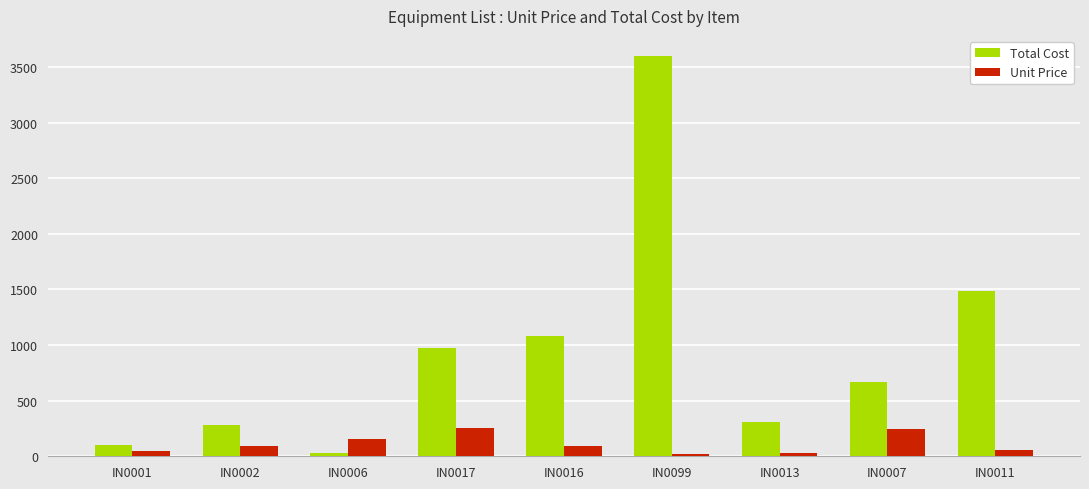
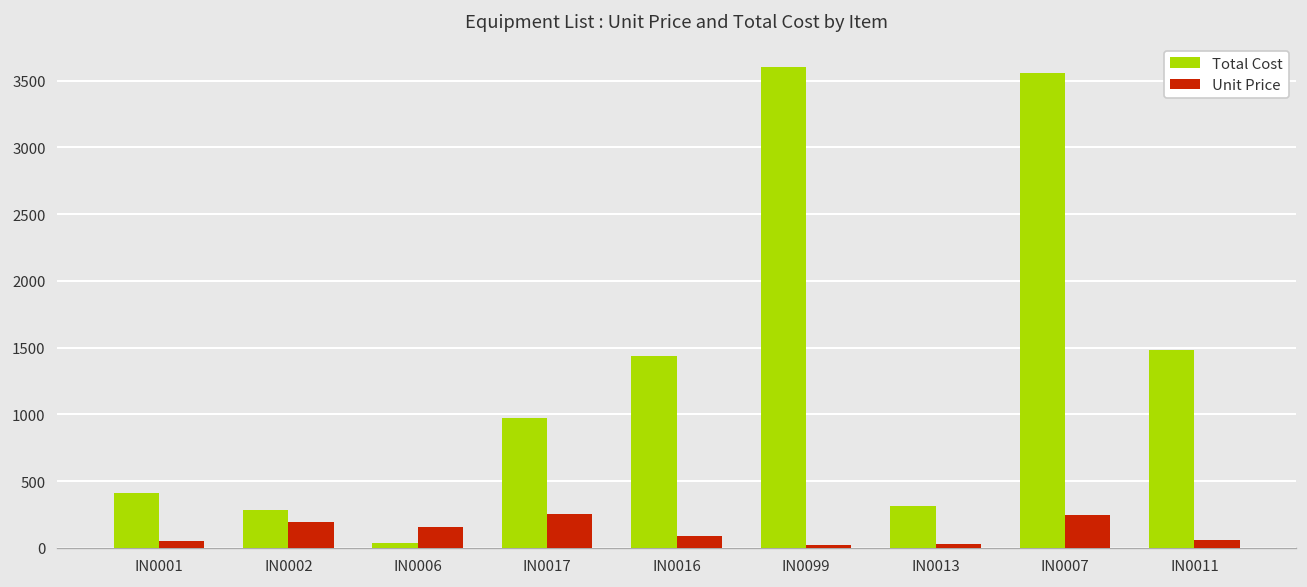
  {
    "Total Cost": {
-     "IN0001": 100,
+     "IN0001": 410,
      "IN0002": 280,
      "IN0006": 30,
      "IN0017": 970,
-     "IN0016": 1090,
+     "IN0016": 1440,
      "IN0099": 3600,
      "IN0013": 310,
-     "IN0007": 670,
+     "IN0007": 3560,
      "IN0011": 1490
    },
    "Unit Price": {
      "IN0001": 50,
-     "IN0002": 90,
+     "IN0002": 200,
      "IN0006": 160,
      "IN0017": 250,
      "IN0016": 90,
      "IN0099": 20,
      "IN0013": 30,
      "IN0007": 240,
      "IN0011": 60
    }
  }
